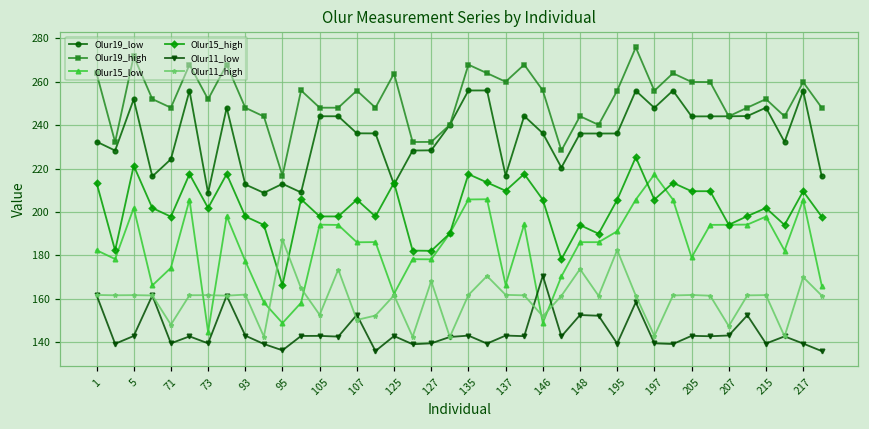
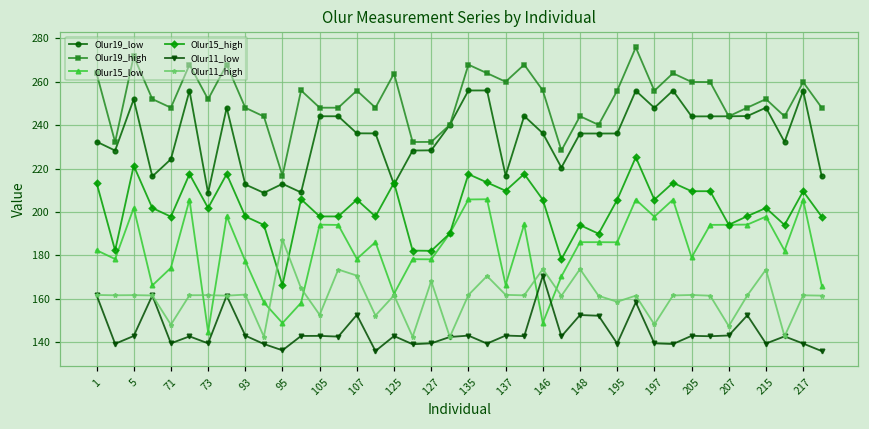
  {
    "Olur15_low": {
      "71": 174,
      "73": 145,
      "93": 177,
      "95": 149,
      "105": 194,
-     "107": 186,
+     "107": 178,
      "127": 178,
      "135": 206,
      "137": 166,
      "146": 149,
      "148": 186,
-     "195": 191,
-     "197": 217,
+     "195": 186,
+     "197": 198,
      "205": 179,
      "215": 198,
      "217": 206
    },
    "Olur11_high": {
      "71": 148,
      "73": 162,
      "93": 162,
      "95": 187,
      "105": 153,
-     "107": 150,
+     "107": 171,
      "127": 168,
      "135": 162,
      "137": 162,
-     "146": 152,
+     "146": 174,
      "148": 174,
-     "195": 183,
-     "197": 143,
+     "195": 159,
+     "197": 148,
      "205": 162,
      "207": 147,
-     "215": 162,
-     "217": 170
+     "215": 174,
+     "217": 162
    }
  }
